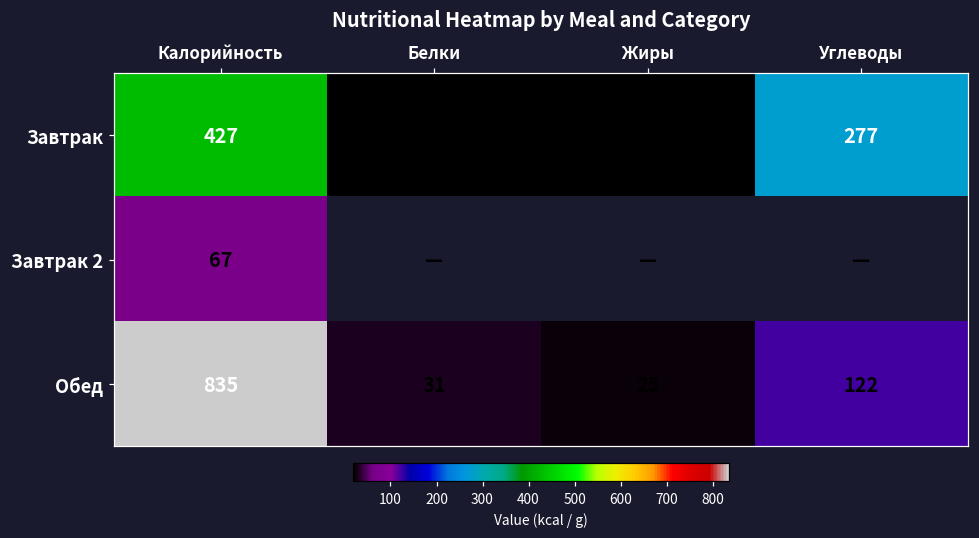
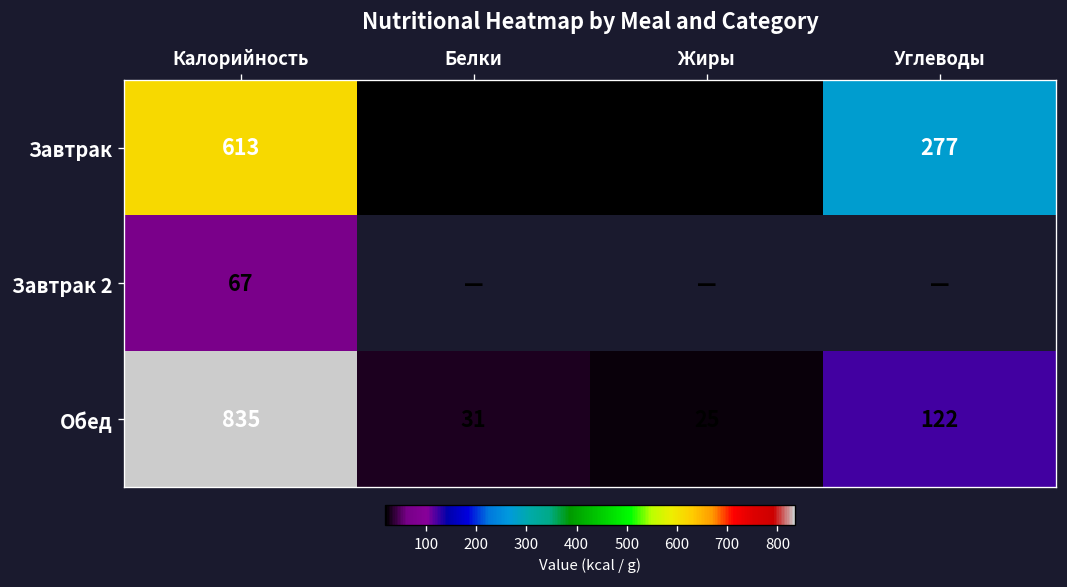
  {
    "Завтрак": {
-     "Калорийность": 427,
+     "Калорийность": 613,
      "Углеводы": 277
    },
    "Завтрак 2": {
      "Калорийность": 67
    },
    "Обед": {
      "Калорийность": 835,
      "Углеводы": 122
    }
  }
